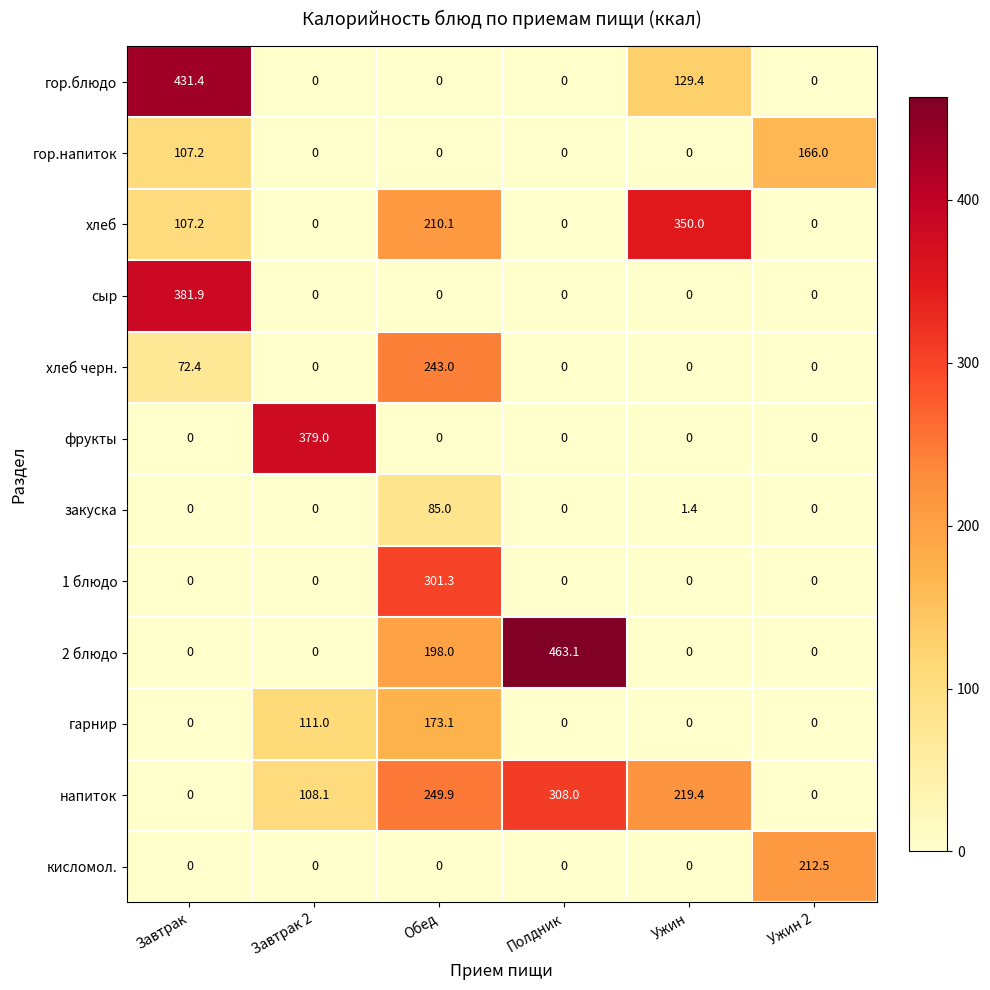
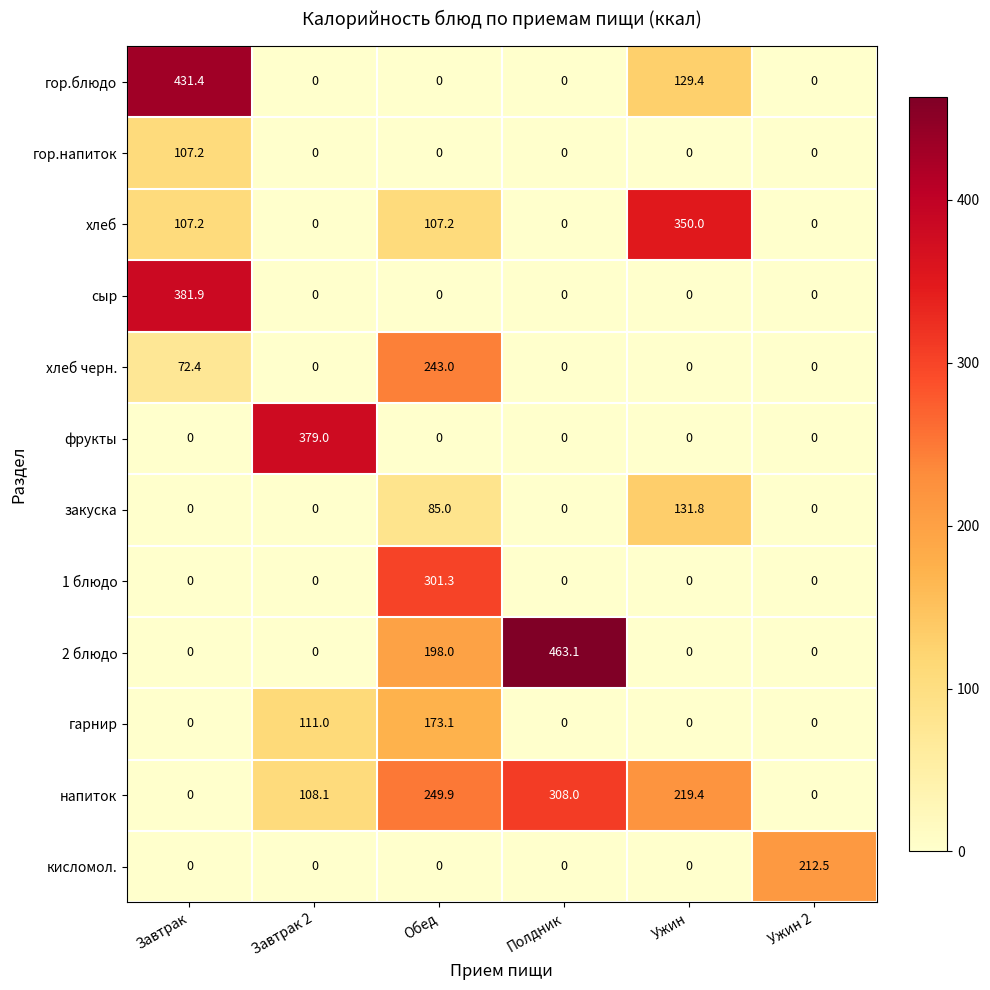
  {
    "гор.блюдо": {
      "Завтрак": 431.4,
      "Завтрак 2": 0,
      "Обед": 0,
      "Полдник": 0,
      "Ужин": 129.4,
      "Ужин 2": 0
    },
    "гор.напиток": {
      "Завтрак": 107.2,
      "Завтрак 2": 0,
      "Обед": 0,
      "Полдник": 0,
      "Ужин": 0,
-     "Ужин 2": 166.0
+     "Ужин 2": 0
    },
    "хлеб": {
      "Завтрак": 107.2,
      "Завтрак 2": 0,
-     "Обед": 210.1,
+     "Обед": 107.2,
      "Полдник": 0,
      "Ужин": 350.0,
      "Ужин 2": 0
    },
    "сыр": {
      "Завтрак": 381.9,
      "Завтрак 2": 0,
      "Обед": 0,
      "Полдник": 0,
      "Ужин": 0,
      "Ужин 2": 0
    },
    "хлеб черн.": {
      "Завтрак": 72.4,
      "Завтрак 2": 0,
      "Обед": 243.0,
      "Полдник": 0,
      "Ужин": 0,
      "Ужин 2": 0
    },
    "фрукты": {
      "Завтрак": 0,
      "Завтрак 2": 379.0,
      "Обед": 0,
      "Полдник": 0,
      "Ужин": 0,
      "Ужин 2": 0
    },
    "закуска": {
      "Завтрак": 0,
      "Завтрак 2": 0,
      "Обед": 85.0,
      "Полдник": 0,
-     "Ужин": 1.4,
+     "Ужин": 131.8,
      "Ужин 2": 0
    },
    "1 блюдо": {
      "Завтрак": 0,
      "Завтрак 2": 0,
      "Обед": 301.3,
      "Полдник": 0,
      "Ужин": 0,
      "Ужин 2": 0
    },
    "2 блюдо": {
      "Завтрак": 0,
      "Завтрак 2": 0,
      "Обед": 198.0,
      "Полдник": 463.1,
      "Ужин": 0,
      "Ужин 2": 0
    },
    "гарнир": {
      "Завтрак": 0,
      "Завтрак 2": 111.0,
      "Обед": 173.1,
      "Полдник": 0,
      "Ужин": 0,
      "Ужин 2": 0
    },
    "напиток": {
      "Завтрак": 0,
      "Завтрак 2": 108.1,
      "Обед": 249.9,
      "Полдник": 308.0,
      "Ужин": 219.4,
      "Ужин 2": 0
    },
    "кисломол.": {
      "Завтрак": 0,
      "Завтрак 2": 0,
      "Обед": 0,
      "Полдник": 0,
      "Ужин": 0,
      "Ужин 2": 212.5
    }
  }
